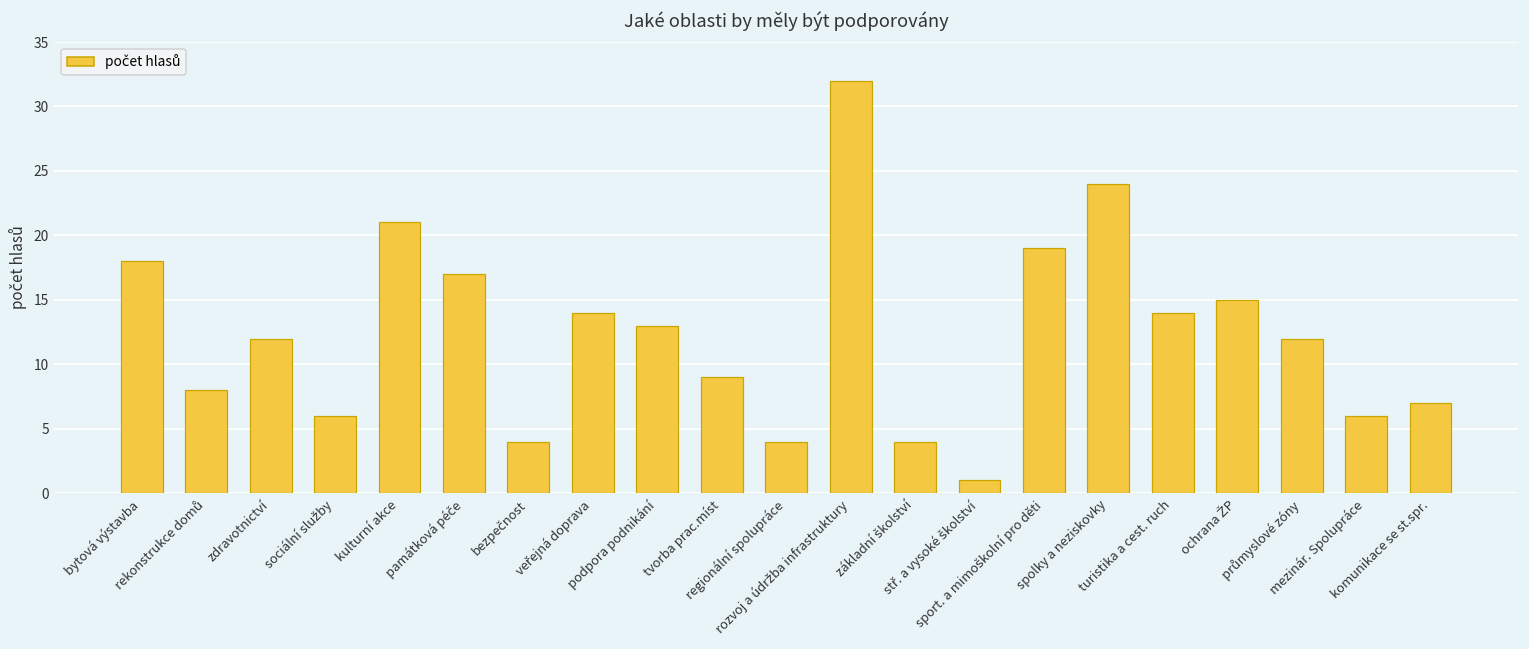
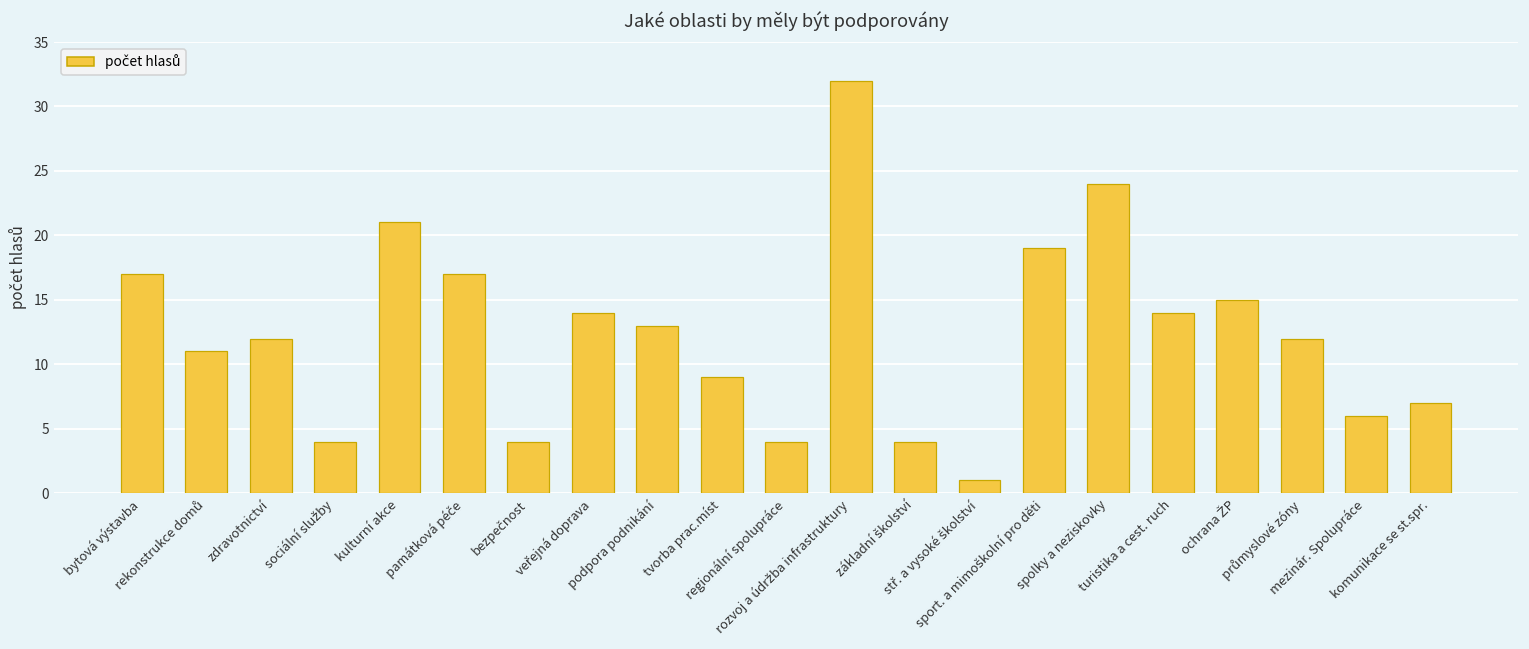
  {
-   "bytová výstavba": 18,
-   "rekonstrukce domů": 8,
+   "bytová výstavba": 17,
+   "rekonstrukce domů": 11,
    "zdravotnictví": 12,
-   "sociální služby": 6,
+   "sociální služby": 4,
    "kulturní akce": 21,
    "památková péče": 17,
    "bezpečnost": 4,
    "veřejná doprava": 14,
    "podpora podnikání": 13,
    "tvorba prac.míst": 9,
    "regionální spolupráce": 4,
    "rozvoj a údržba infrastruktury": 32,
    "základní školství": 4,
    "stř. a vysoké školství": 1,
    "sport. a mimoškolní pro děti": 19,
    "spolky a neziskovky": 24,
    "turistika a cest. ruch": 14,
    "ochrana ŽP": 15,
    "průmyslové zóny": 12,
    "mezinár. Spolupráce": 6,
    "komunikace se st.spr.": 7
  }
